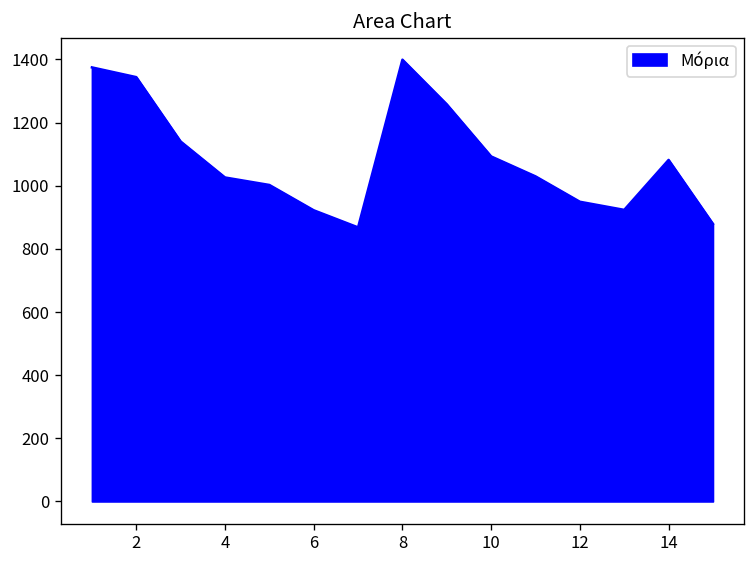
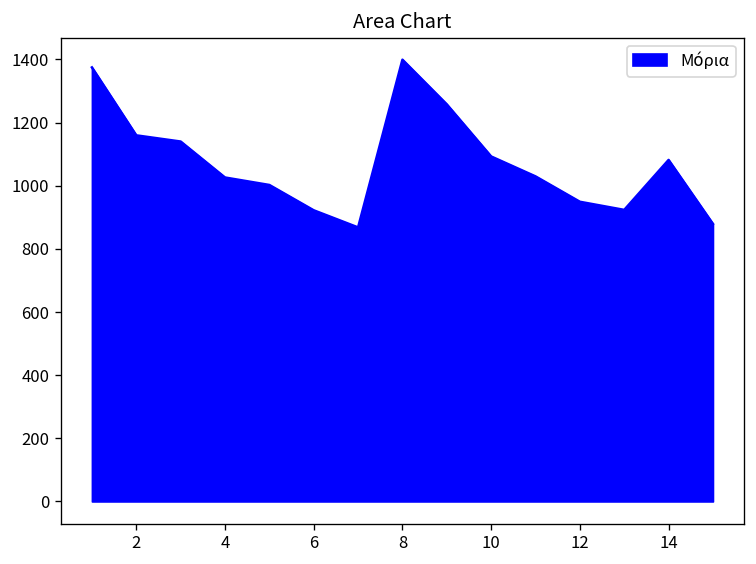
  {
-   "2": 1340,
+   "2": 1160,
    "4": 1030,
    "6": 920,
    "8": 1400,
    "10": 1090,
    "12": 950,
    "14": 1080
  }
